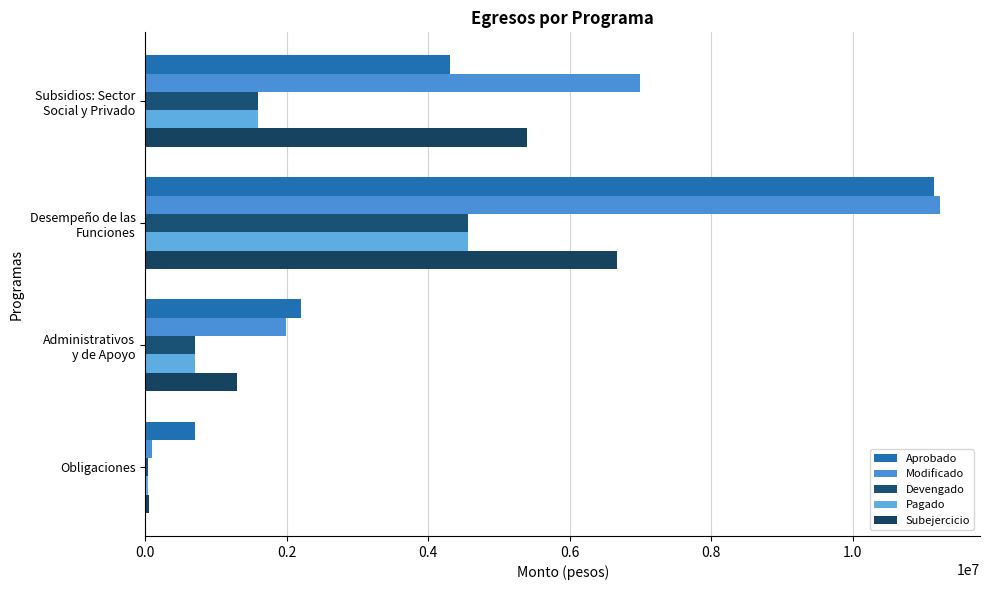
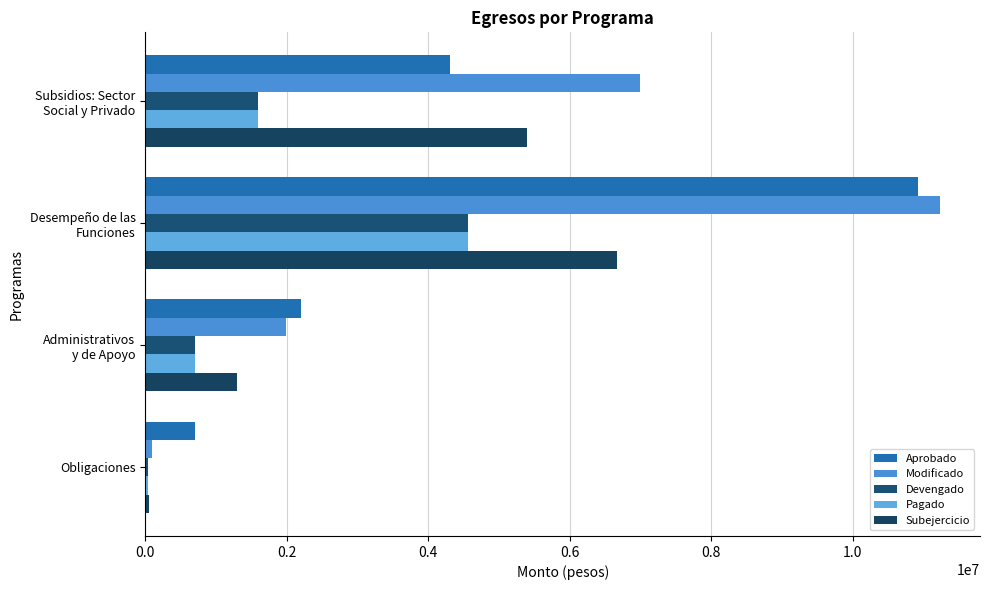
  {
    "Aprobado": {
      "Subsidios: Sector Social y Privado": 4300000,
-     "Desempeño de las Funciones": 11200000,
+     "Desempeño de las Funciones": 10900000,
      "Administrativos y de Apoyo": 2200000,
      "Obligaciones": 700000
    }
  }
